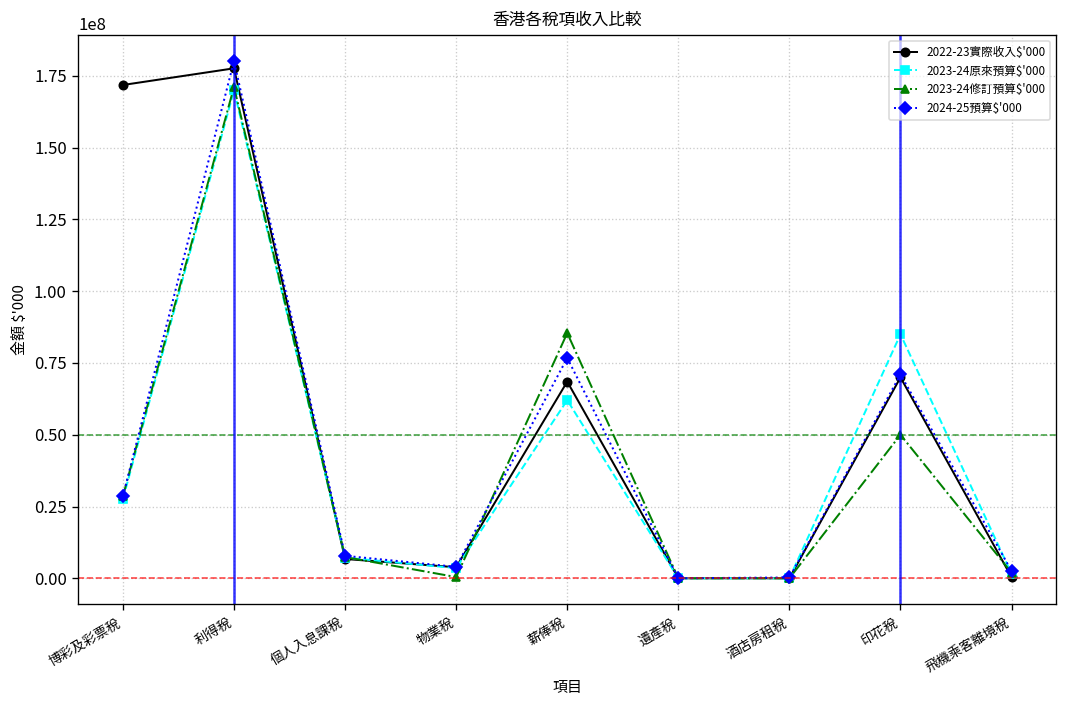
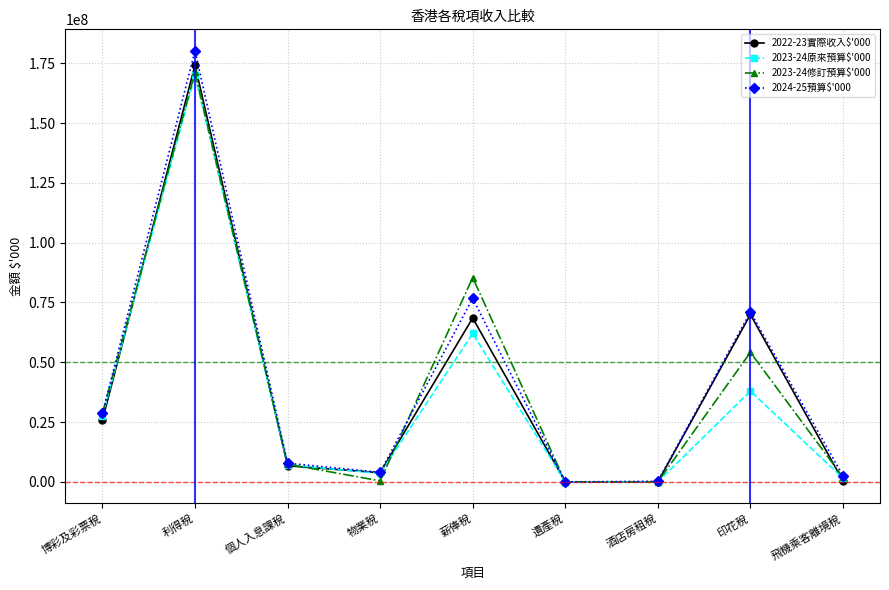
  {
    "2022-23實際收入$'000": {
-     "博彩及彩票稅": 172000000,
-     "利得稅": 178000000,
+     "博彩及彩票稅": 26000000,
+     "利得稅": 174000000,
      "薪俸稅": 69000000,
      "飛機乘客離境稅": 0
    },
    "2023-24原來預算$'000": {
      "利得稅": 170000000,
      "薪俸稅": 62000000,
-     "印花稅": 85000000
+     "印花稅": 38000000
    },
    "2023-24修訂預算$'000": {
      "利得稅": 171000000,
      "物業稅": 0,
      "薪俸稅": 85000000,
-     "印花稅": 50000000
+     "印花稅": 54000000
    },
    "2024-25預算$'000": {
      "利得稅": 180000000,
      "薪俸稅": 77000000
    }
  }
